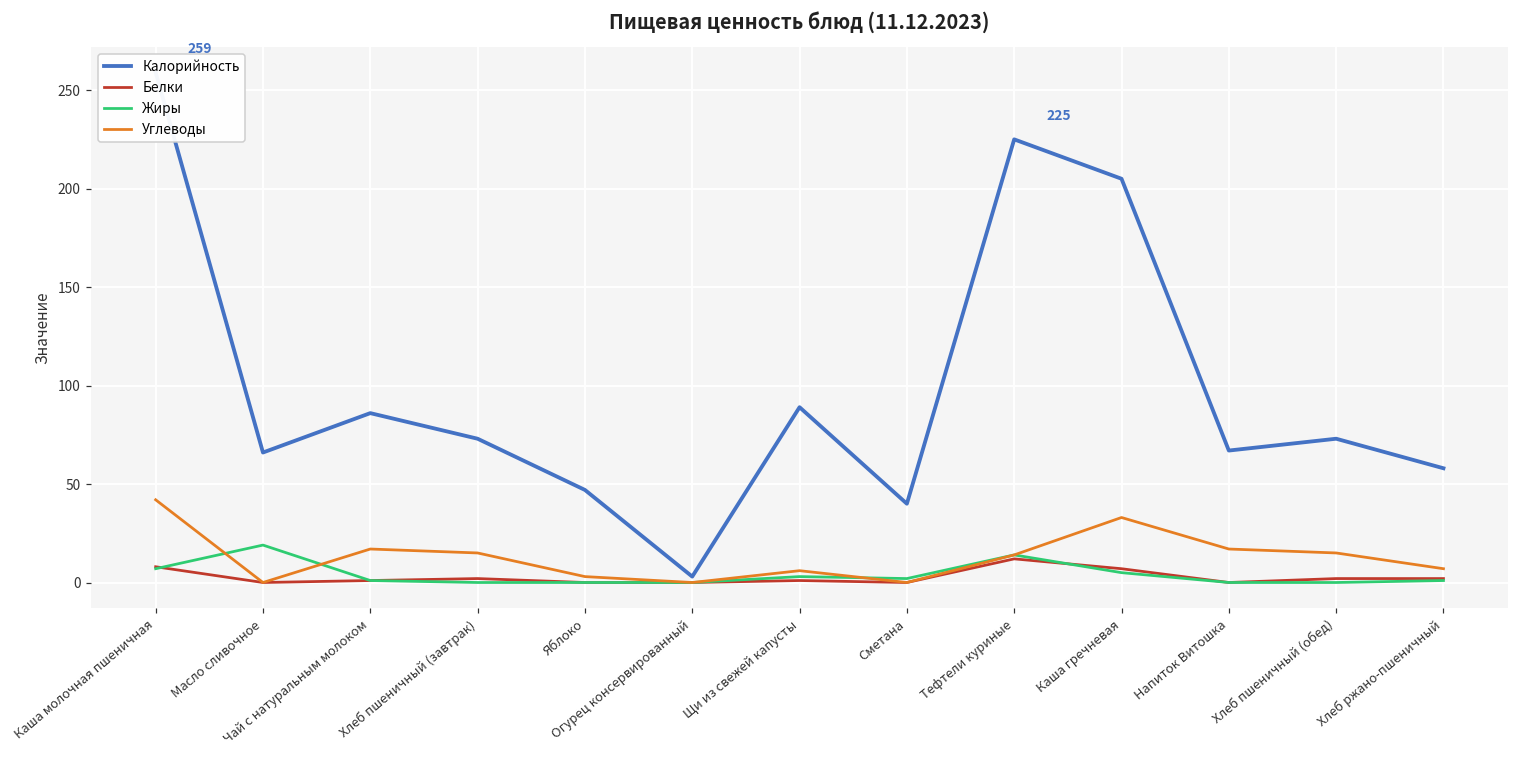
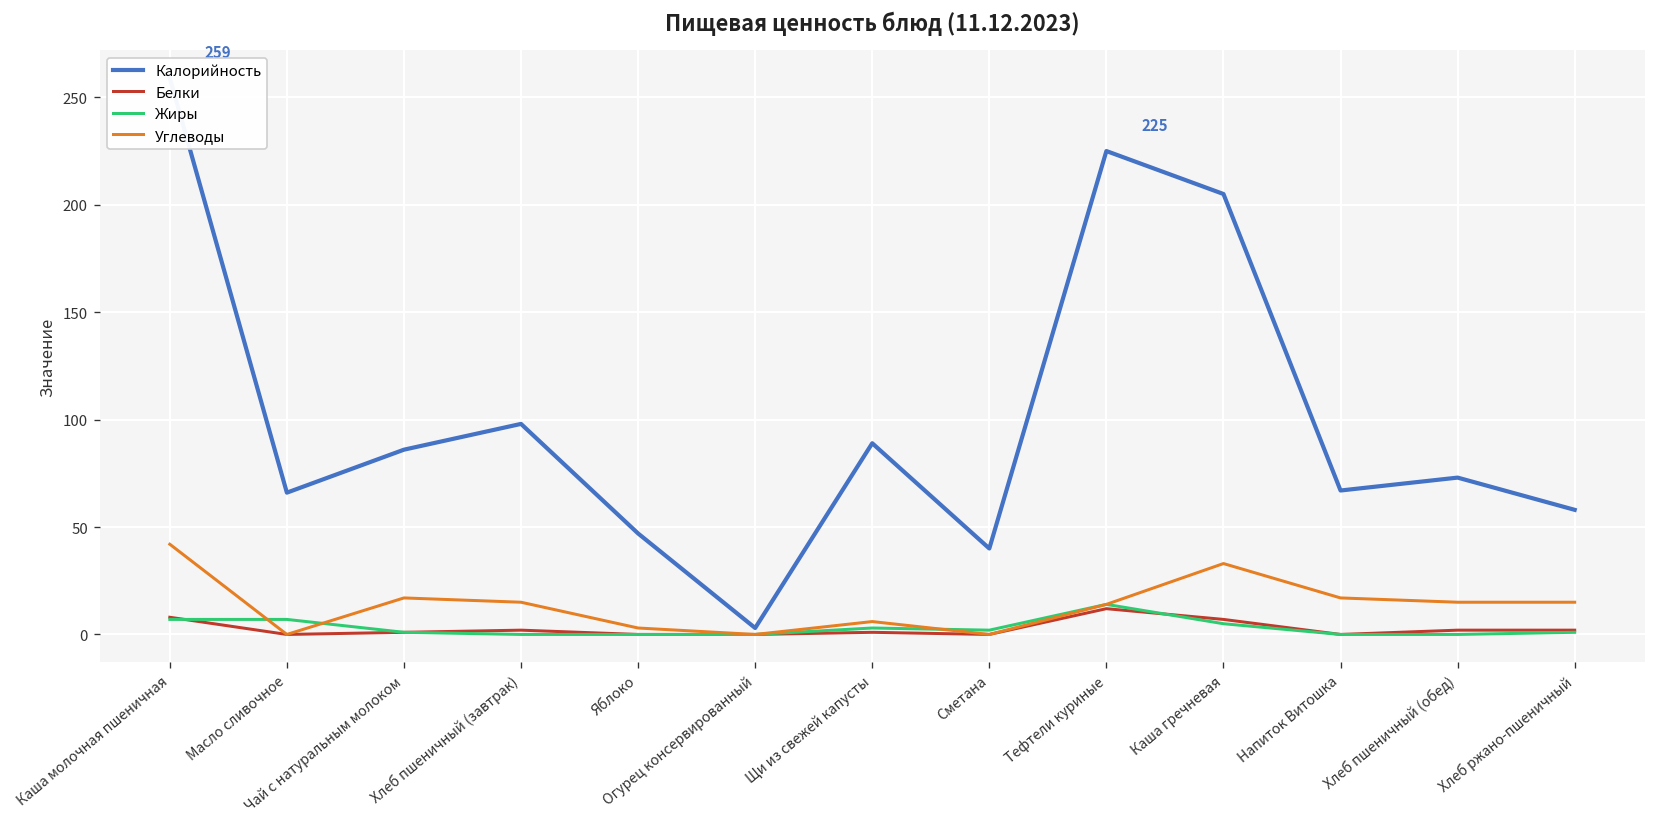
  {
    "Калорийность": {
      "Масло сливочное": 66,
      "Чай с натуральным молоком": 86,
-     "Хлеб пшеничный (завтрак)": 73,
+     "Хлеб пшеничный (завтрак)": 98,
      "Яблоко": 47,
      "Огурец консервированный": 3,
      "Щи из свежей капусты": 89,
      "Сметана": 40,
      "Тефтели куриные": 225,
      "Каша гречневая": 205,
      "Напиток Витошка": 67,
      "Хлеб пшеничный (обед)": 73,
      "Хлеб ржано-пшеничный": 58
    },
    "Белки": {
      "Хлеб пшеничный (завтрак)": 2,
      "Щи из свежей капусты": 1,
      "Тефтели куриные": 12,
      "Каша гречневая": 7,
      "Хлеб пшеничный (обед)": 2
    },
    "Жиры": {
-     "Масло сливочное": 19,
+     "Масло сливочное": 7,
      "Хлеб пшеничный (завтрак)": 0,
      "Щи из свежей капусты": 3,
      "Сметана": 2,
      "Каша гречневая": 5,
      "Хлеб пшеничный (обед)": 0
    },
    "Углеводы": {
      "Каша молочная пшеничная": 42,
      "Чай с натуральным молоком": 17,
      "Хлеб пшеничный (завтрак)": 15,
      "Яблоко": 3,
      "Щи из свежей капусты": 6,
      "Каша гречневая": 33,
      "Напиток Витошка": 17,
      "Хлеб пшеничный (обед)": 15,
-     "Хлеб ржано-пшеничный": 7
+     "Хлеб ржано-пшеничный": 15
    }
  }
